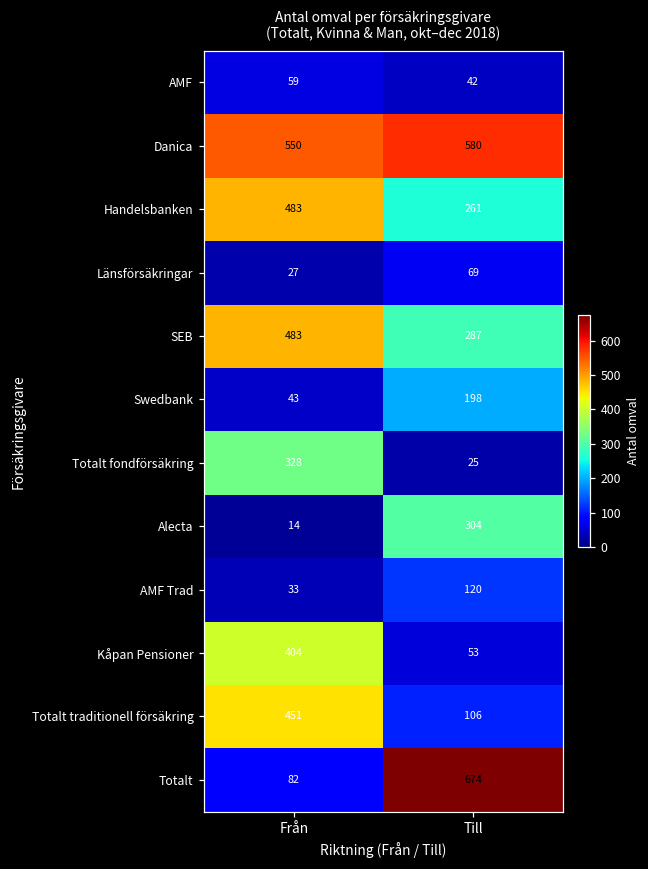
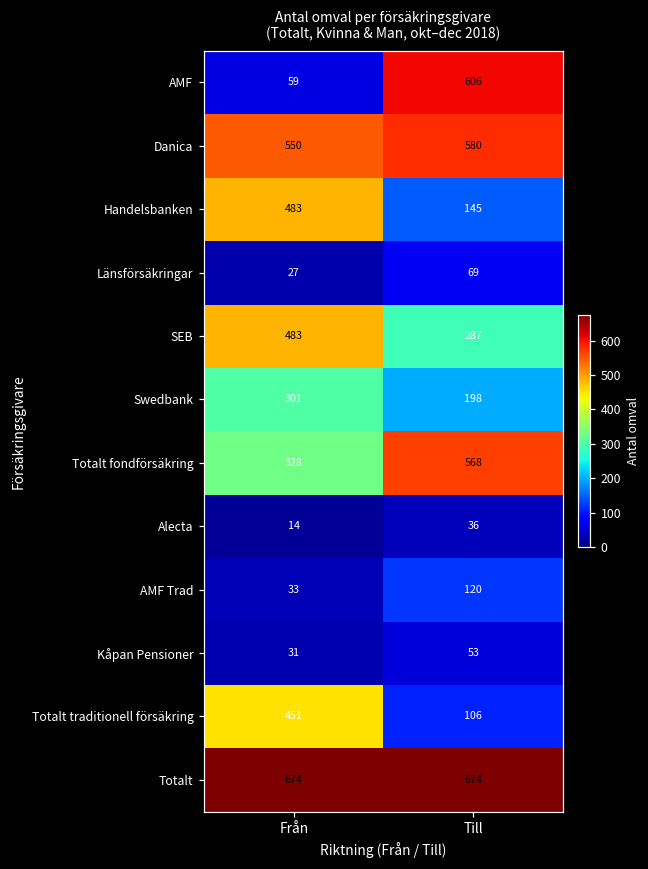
  {
    "AMF": {
      "Från": 59,
-     "Till": 42
+     "Till": 606
    },
    "Danica": {
      "Från": 550,
      "Till": 580
    },
    "Handelsbanken": {
      "Från": 483,
-     "Till": 261
+     "Till": 145
    },
    "Länsförsäkringar": {
      "Från": 27,
      "Till": 69
    },
    "SEB": {
      "Från": 483,
      "Till": 287
    },
    "Swedbank": {
-     "Från": 43,
+     "Från": 301,
      "Till": 198
    },
    "Totalt fondförsäkring": {
      "Från": 328,
-     "Till": 25
+     "Till": 568
    },
    "Alecta": {
      "Från": 14,
-     "Till": 304
+     "Till": 36
    },
    "AMF Trad": {
      "Från": 33,
      "Till": 120
    },
    "Kåpan Pensioner": {
-     "Från": 404,
+     "Från": 31,
      "Till": 53
    },
    "Totalt traditionell försäkring": {
      "Från": 451,
      "Till": 106
    },
    "Totalt": {
-     "Från": 82,
+     "Från": 674,
      "Till": 674
    }
  }
